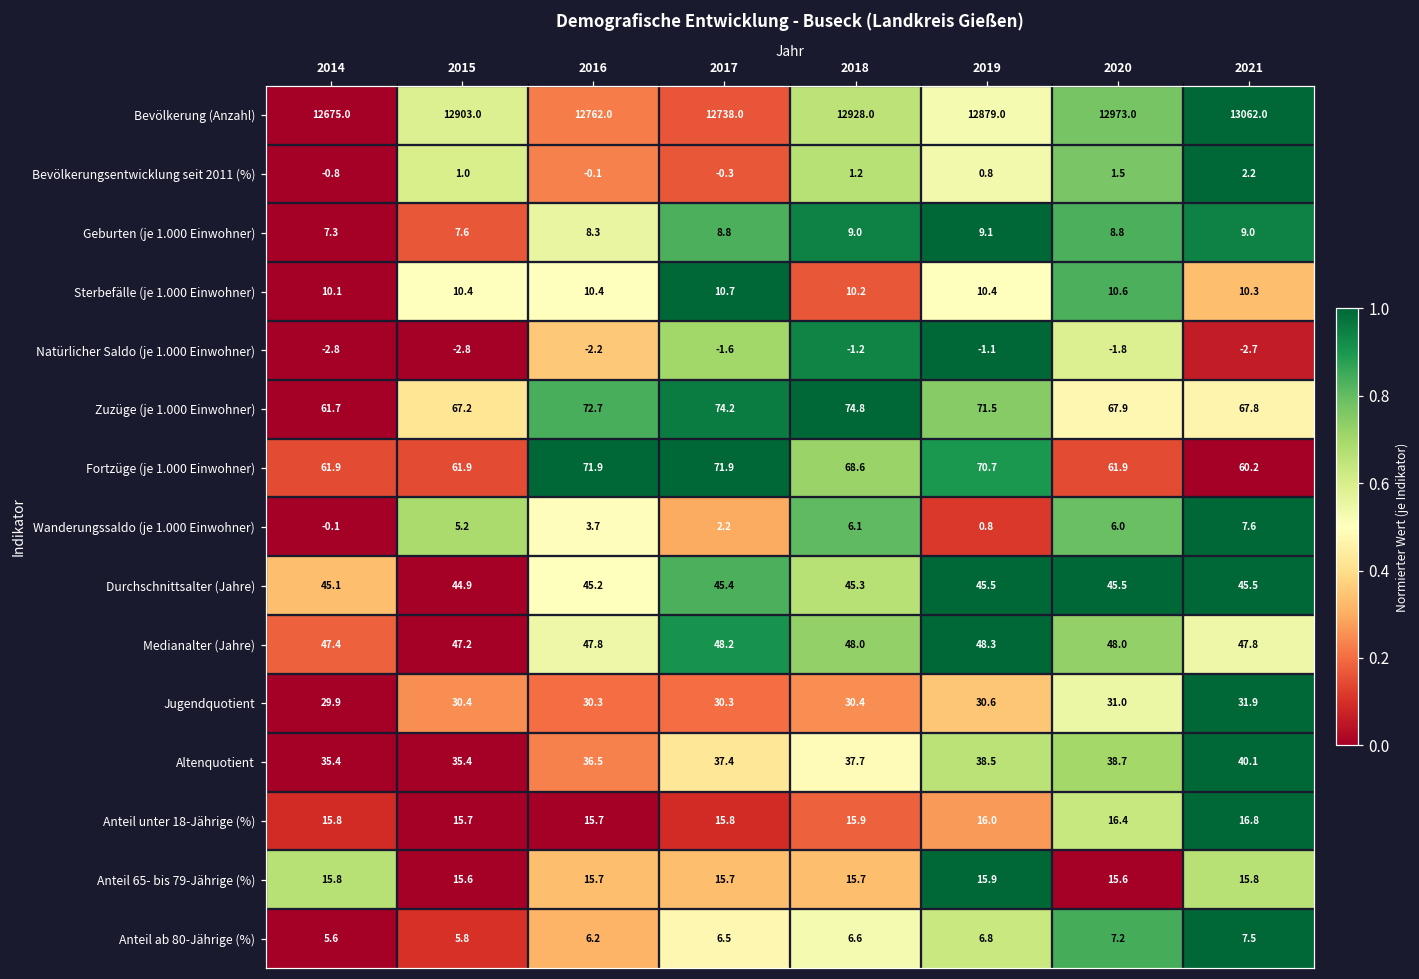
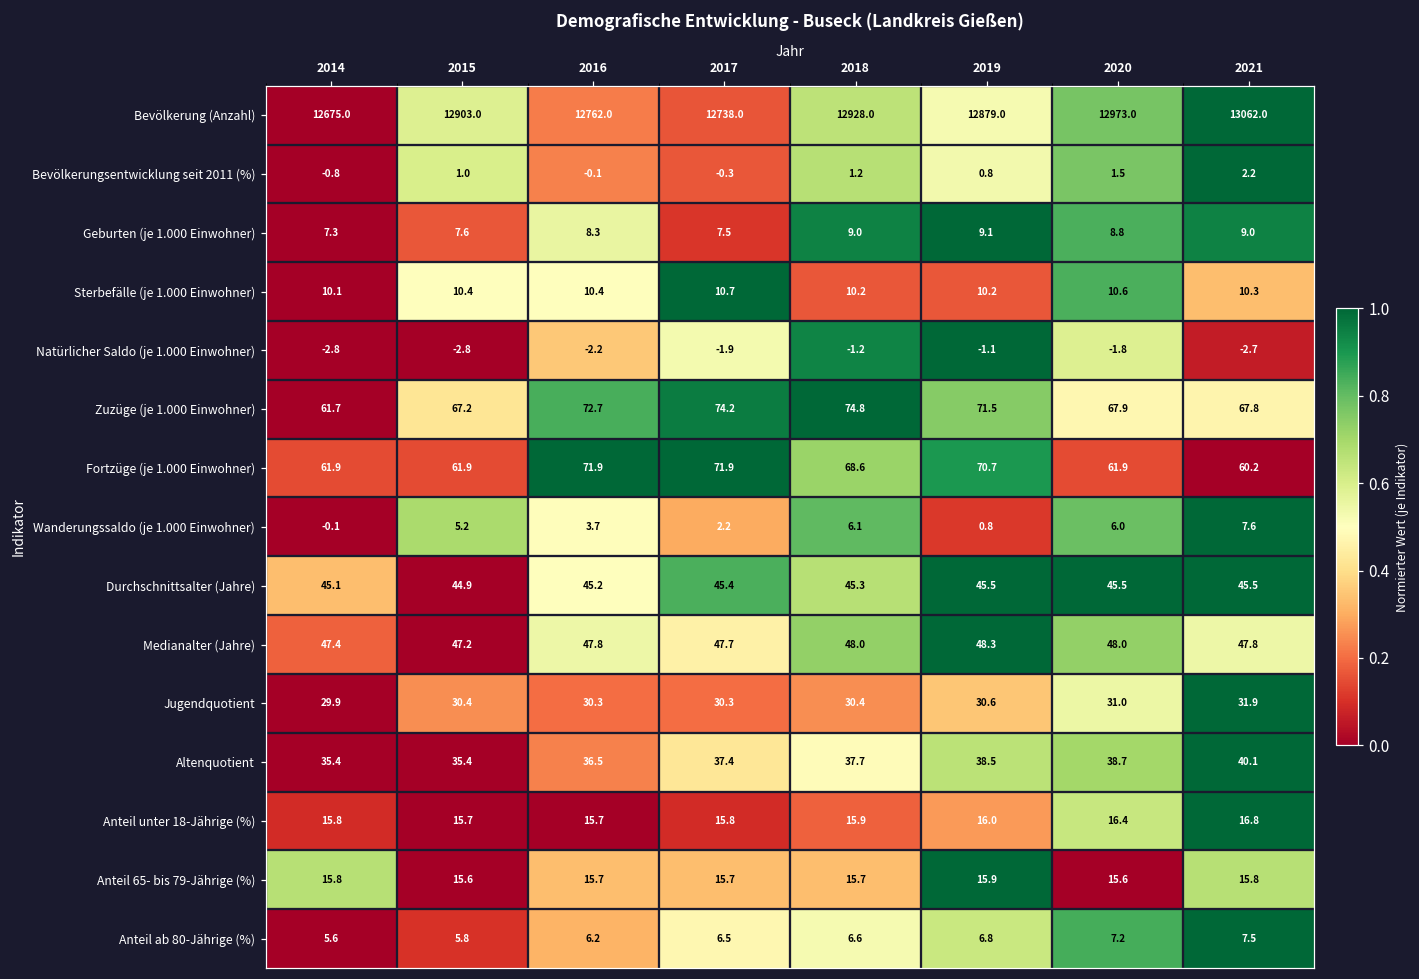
  {
    "Bevölkerung (Anzahl)": {
      "2014": 12675.0,
      "2015": 12903.0,
      "2016": 12762.0,
      "2017": 12738.0,
      "2018": 12928.0,
      "2019": 12879.0,
      "2020": 12973.0,
      "2021": 13062.0
    },
    "Bevölkerungsentwicklung seit 2011 (%)": {
      "2014": -0.8,
      "2015": 1.0,
      "2016": -0.1,
      "2017": -0.3,
      "2018": 1.2,
      "2019": 0.8,
      "2020": 1.5,
      "2021": 2.2
    },
    "Geburten (je 1.000 Einwohner)": {
      "2014": 7.3,
      "2015": 7.6,
      "2016": 8.3,
-     "2017": 8.8,
+     "2017": 7.5,
      "2018": 9.0,
      "2019": 9.1,
      "2020": 8.8,
      "2021": 9.0
    },
    "Sterbefälle (je 1.000 Einwohner)": {
      "2014": 10.1,
      "2015": 10.4,
      "2016": 10.4,
      "2017": 10.7,
      "2018": 10.2,
-     "2019": 10.4,
+     "2019": 10.2,
      "2020": 10.6,
      "2021": 10.3
    },
    "Natürlicher Saldo (je 1.000 Einwohner)": {
      "2014": -2.8,
      "2015": -2.8,
      "2016": -2.2,
-     "2017": -1.6,
+     "2017": -1.9,
      "2018": -1.2,
      "2019": -1.1,
      "2020": -1.8,
      "2021": -2.7
    },
    "Zuzüge (je 1.000 Einwohner)": {
      "2014": 61.7,
      "2015": 67.2,
      "2016": 72.7,
      "2017": 74.2,
      "2018": 74.8,
      "2019": 71.5,
      "2020": 67.9,
      "2021": 67.8
    },
    "Fortzüge (je 1.000 Einwohner)": {
      "2014": 61.9,
      "2015": 61.9,
      "2016": 71.9,
      "2017": 71.9,
      "2018": 68.6,
      "2019": 70.7,
      "2020": 61.9,
      "2021": 60.2
    },
    "Wanderungssaldo (je 1.000 Einwohner)": {
      "2014": -0.1,
      "2015": 5.2,
      "2016": 3.7,
      "2017": 2.2,
      "2018": 6.1,
      "2019": 0.8,
      "2020": 6.0,
      "2021": 7.6
    },
    "Durchschnittsalter (Jahre)": {
      "2014": 45.1,
      "2015": 44.9,
      "2016": 45.2,
      "2017": 45.4,
      "2018": 45.3,
      "2019": 45.5,
      "2020": 45.5,
      "2021": 45.5
    },
    "Medianalter (Jahre)": {
      "2014": 47.4,
      "2015": 47.2,
      "2016": 47.8,
-     "2017": 48.2,
+     "2017": 47.7,
      "2018": 48.0,
      "2019": 48.3,
      "2020": 48.0,
      "2021": 47.8
    },
    "Jugendquotient": {
      "2014": 29.9,
      "2015": 30.4,
      "2016": 30.3,
      "2017": 30.3,
      "2018": 30.4,
      "2019": 30.6,
      "2020": 31.0,
      "2021": 31.9
    },
    "Altenquotient": {
      "2014": 35.4,
      "2015": 35.4,
      "2016": 36.5,
      "2017": 37.4,
      "2018": 37.7,
      "2019": 38.5,
      "2020": 38.7,
      "2021": 40.1
    },
    "Anteil unter 18-Jährige (%)": {
      "2014": 15.8,
      "2015": 15.7,
      "2016": 15.7,
      "2017": 15.8,
      "2018": 15.9,
      "2019": 16.0,
      "2020": 16.4,
      "2021": 16.8
    },
    "Anteil 65- bis 79-Jährige (%)": {
      "2014": 15.8,
      "2015": 15.6,
      "2016": 15.7,
      "2017": 15.7,
      "2018": 15.7,
      "2019": 15.9,
      "2020": 15.6,
      "2021": 15.8
    },
    "Anteil ab 80-Jährige (%)": {
      "2014": 5.6,
      "2015": 5.8,
      "2016": 6.2,
      "2017": 6.5,
      "2018": 6.6,
      "2019": 6.8,
      "2020": 7.2,
      "2021": 7.5
    }
  }
